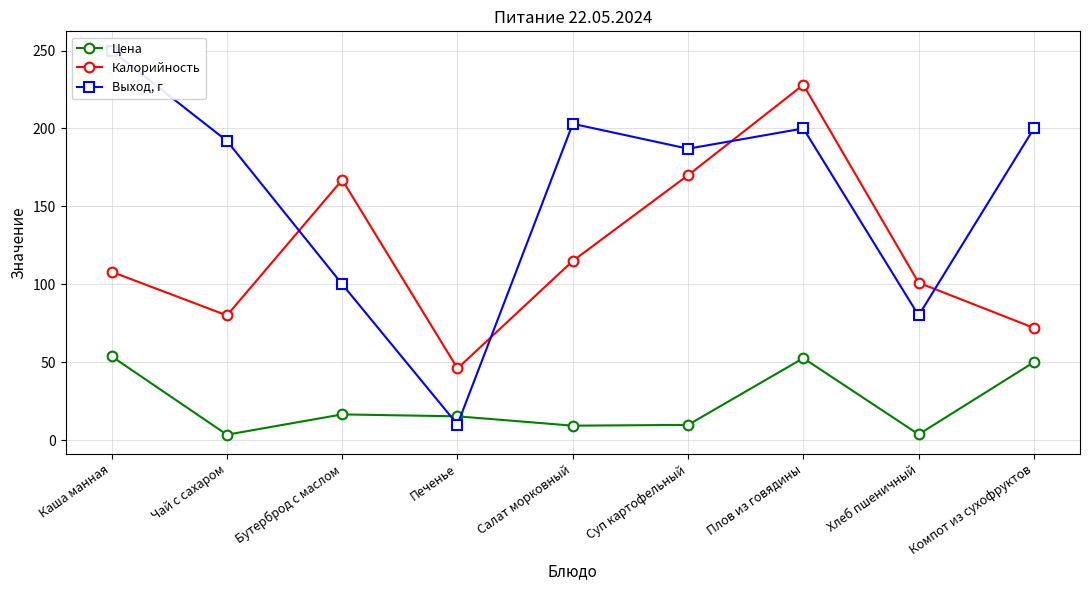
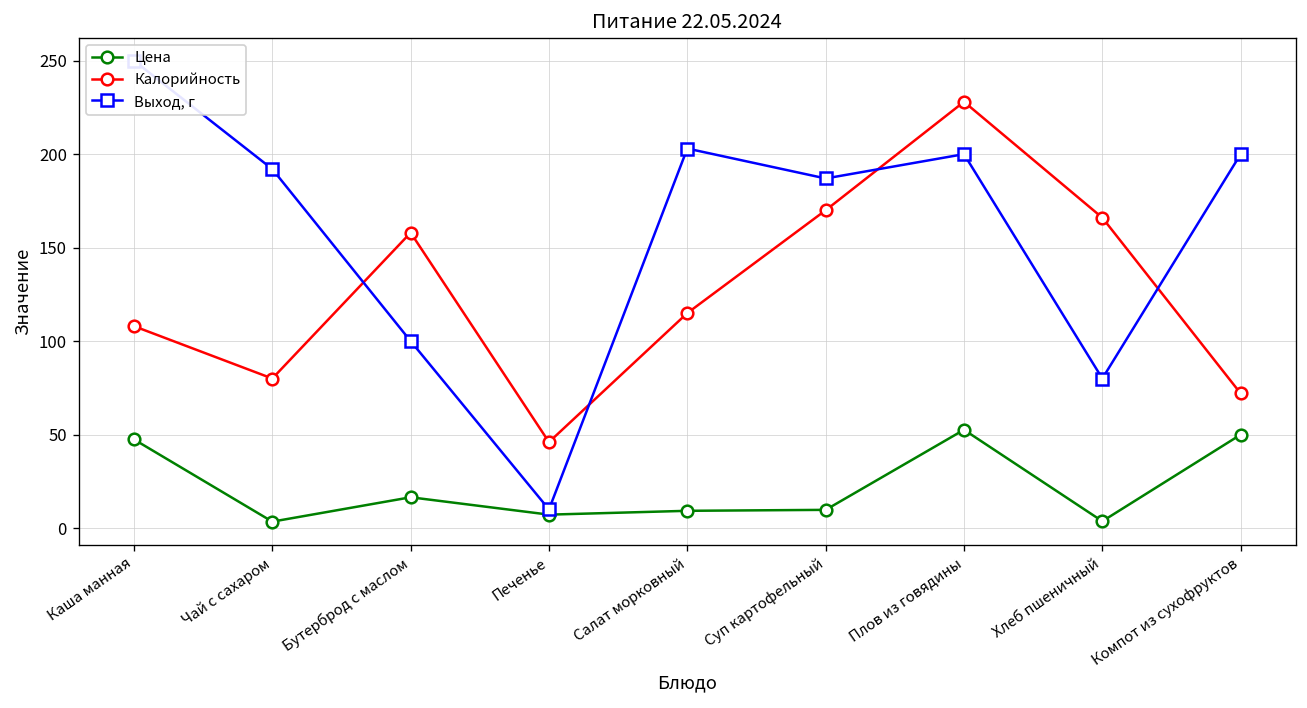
  {
    "Цена": {
-     "Каша манная": 54,
+     "Каша манная": 47,
      "Чай с сахаром": 3,
      "Бутерброд с маслом": 17,
-     "Печенье": 15,
+     "Печенье": 7,
      "Салат морковный": 9,
      "Суп картофельный": 10,
      "Плов из говядины": 53,
      "Хлеб пшеничный": 4,
      "Компот из сухофруктов": 50
    },
    "Калорийность": {
      "Каша манная": 108,
      "Чай с сахаром": 80,
-     "Бутерброд с маслом": 167,
+     "Бутерброд с маслом": 158,
      "Печенье": 46,
      "Салат морковный": 115,
      "Суп картофельный": 170,
      "Плов из говядины": 228,
-     "Хлеб пшеничный": 101,
+     "Хлеб пшеничный": 166,
      "Компот из сухофруктов": 72
    },
    "Выход, г": {
      "Чай с сахаром": 192,
      "Бутерброд с маслом": 100,
      "Печенье": 10,
      "Салат морковный": 203,
      "Суп картофельный": 187,
      "Плов из говядины": 200,
      "Хлеб пшеничный": 80,
      "Компот из сухофруктов": 200
    }
  }
